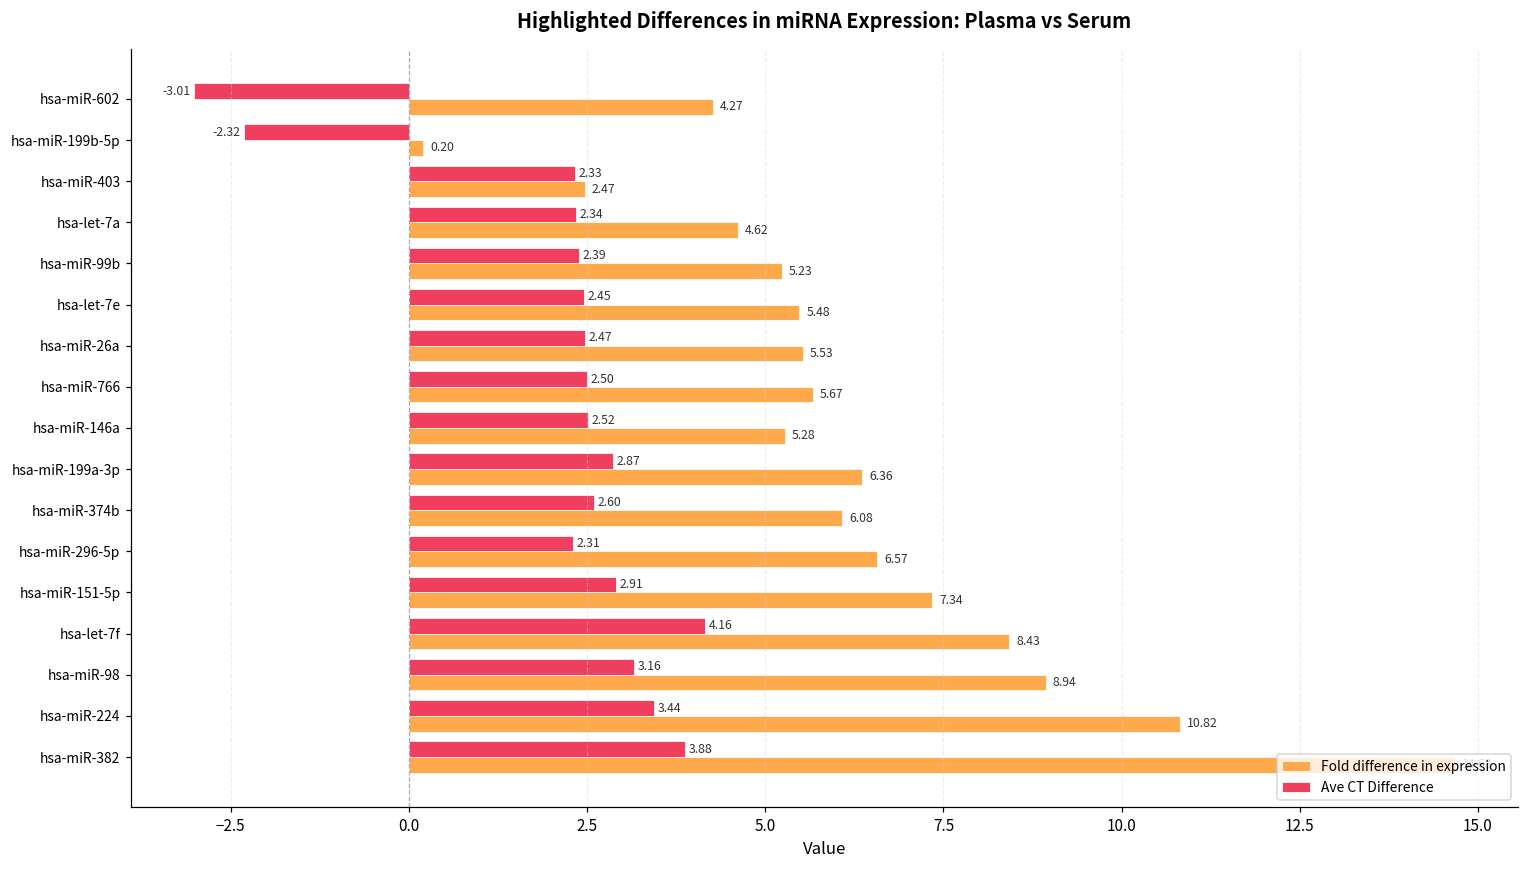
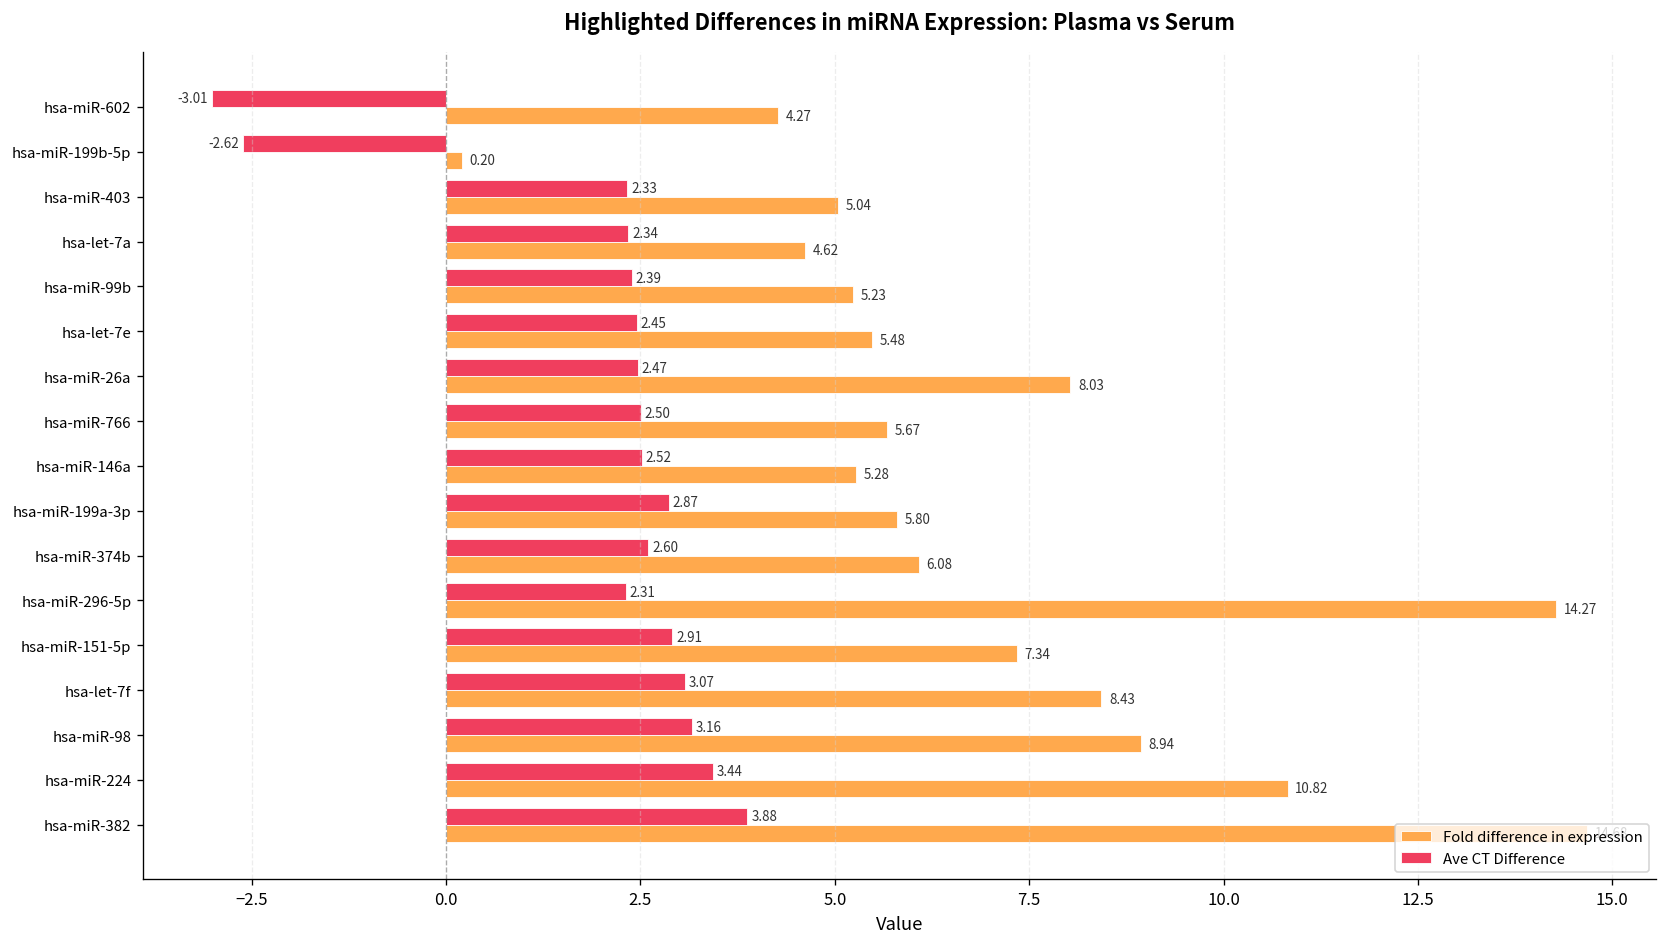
  {
    "Fold difference in expression": {
      "hsa-miR-602": 4.27,
      "hsa-miR-199b-5p": 0.20,
-     "hsa-miR-403": 2.47,
+     "hsa-miR-403": 5.04,
      "hsa-let-7a": 4.62,
      "hsa-miR-99b": 5.23,
      "hsa-let-7e": 5.48,
-     "hsa-miR-26a": 5.53,
+     "hsa-miR-26a": 8.03,
      "hsa-miR-766": 5.67,
      "hsa-miR-146a": 5.28,
-     "hsa-miR-199a-3p": 6.36,
+     "hsa-miR-199a-3p": 5.80,
      "hsa-miR-374b": 6.08,
-     "hsa-miR-296-5p": 6.57,
+     "hsa-miR-296-5p": 14.27,
      "hsa-miR-151-5p": 7.34,
      "hsa-let-7f": 8.43,
      "hsa-miR-98": 8.94,
      "hsa-miR-224": 10.82
    },
    "Ave CT Difference": {
      "hsa-miR-602": -3.01,
-     "hsa-miR-199b-5p": -2.32,
+     "hsa-miR-199b-5p": -2.62,
      "hsa-miR-403": 2.33,
      "hsa-let-7a": 2.34,
      "hsa-miR-99b": 2.39,
      "hsa-let-7e": 2.45,
      "hsa-miR-26a": 2.47,
      "hsa-miR-766": 2.50,
      "hsa-miR-146a": 2.52,
      "hsa-miR-199a-3p": 2.87,
      "hsa-miR-374b": 2.60,
      "hsa-miR-296-5p": 2.31,
      "hsa-miR-151-5p": 2.91,
-     "hsa-let-7f": 4.16,
+     "hsa-let-7f": 3.07,
      "hsa-miR-98": 3.16,
      "hsa-miR-224": 3.44,
      "hsa-miR-382": 3.88
    }
  }
